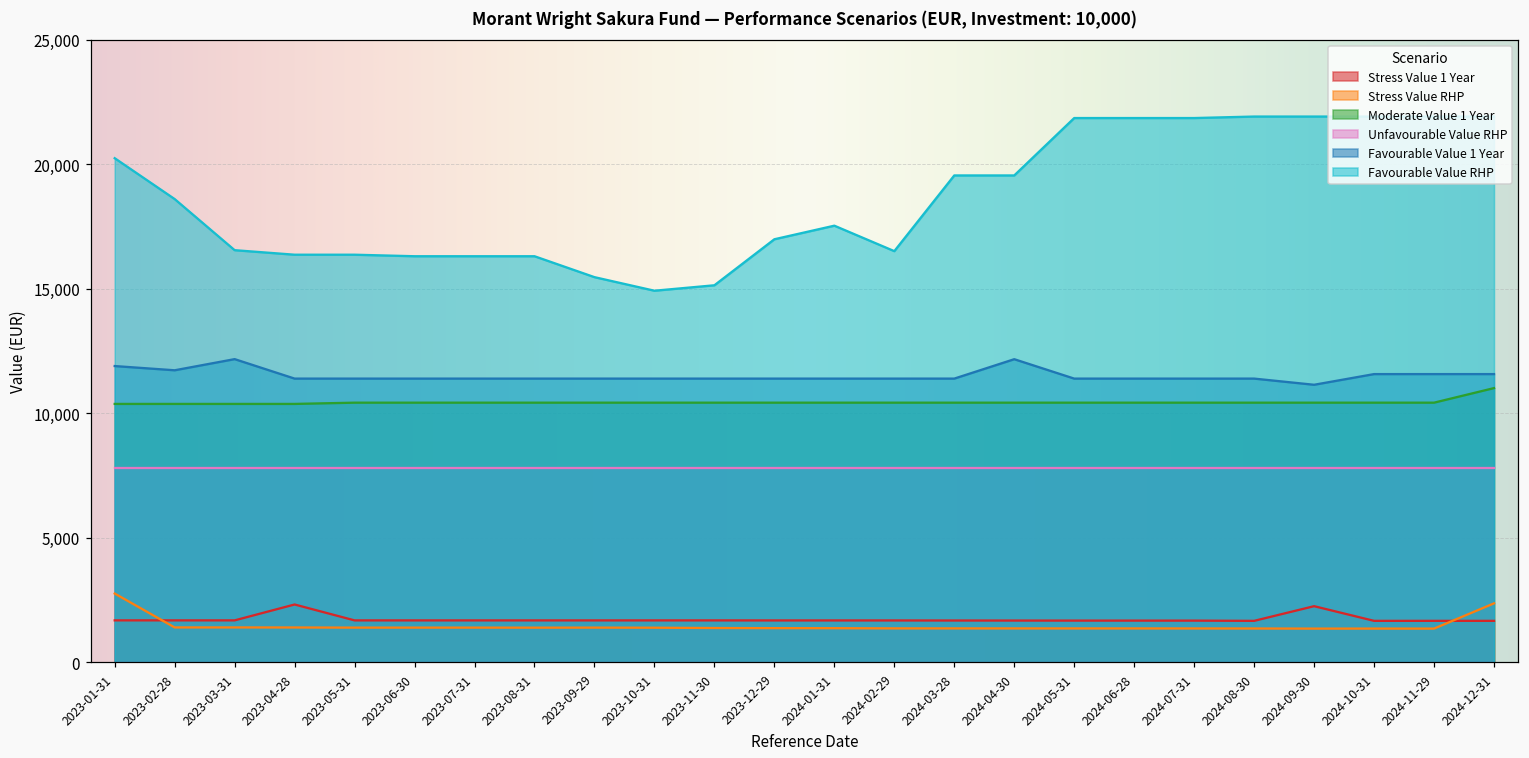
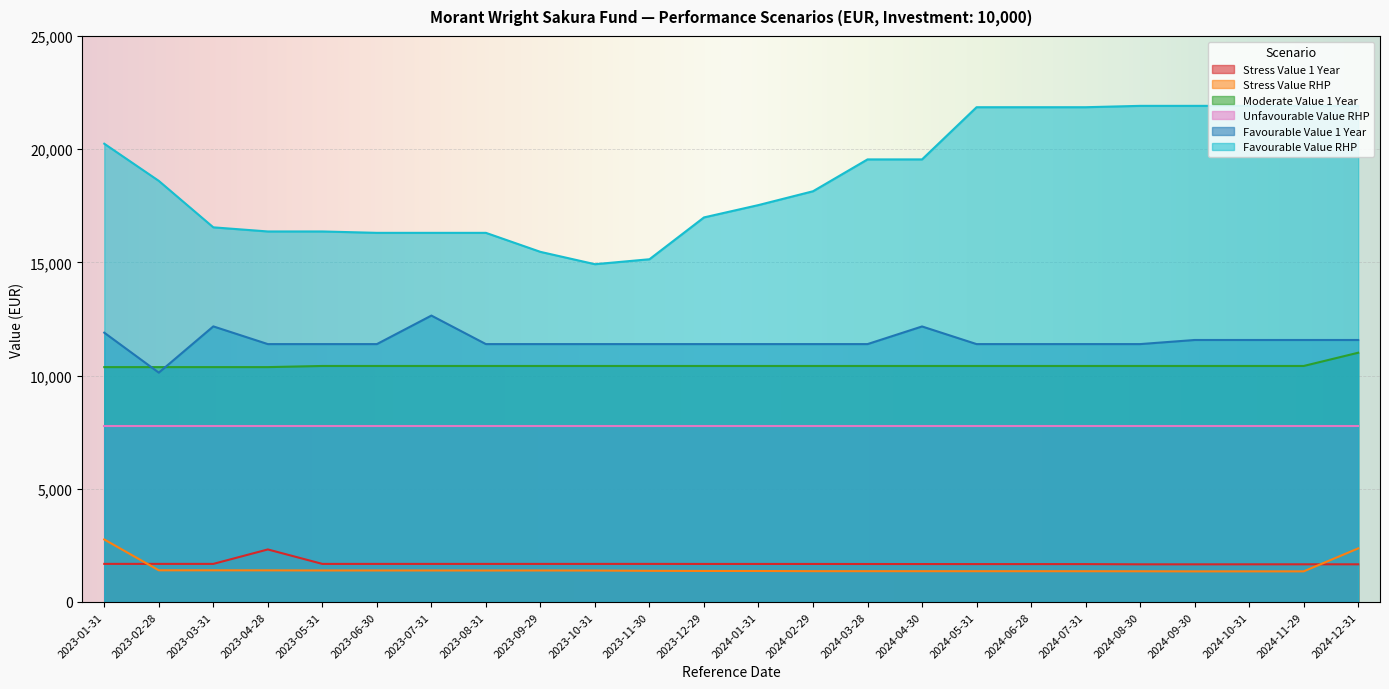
  {
    "Stress Value 1 Year": {
      "2023-01-31": "1,700",
      "2023-02-28": "1,700",
      "2023-03-31": "1,700",
      "2023-04-28": "2,300",
      "2023-05-31": "1,700",
      "2023-06-30": "1,700",
      "2023-07-31": "1,700",
      "2023-08-31": "1,700",
      "2023-09-29": "1,700",
      "2023-10-31": "1,700",
      "2023-11-30": "1,700",
      "2023-12-29": "1,700",
      "2024-01-31": "1,700",
      "2024-02-29": "1,700",
      "2024-03-28": "1,700",
      "2024-04-30": "1,700",
      "2024-05-31": "1,700",
      "2024-06-28": "1,700",
      "2024-07-31": "1,700",
      "2024-08-30": "1,700",
-     "2024-09-30": "2,300",
+     "2024-09-30": "1,700",
      "2024-10-31": "1,700",
      "2024-11-29": "1,700",
      "2024-12-31": "1,700"
    },
    "Stress Value RHP": {
      "2023-01-31": "2,800",
      "2023-02-28": "1,400",
      "2023-03-31": "1,400",
      "2023-04-28": "1,400",
      "2023-05-31": "1,400",
      "2023-06-30": "1,400",
      "2023-07-31": "1,400",
      "2023-08-31": "1,400",
      "2023-09-29": "1,400",
      "2023-10-31": "1,400",
      "2023-11-30": "1,400",
      "2023-12-29": "1,400",
      "2024-01-31": "1,400",
      "2024-02-29": "1,400",
      "2024-03-28": "1,400",
      "2024-04-30": "1,400",
      "2024-05-31": "1,400",
      "2024-06-28": "1,400",
      "2024-07-31": "1,400",
      "2024-08-30": "1,400",
      "2024-09-30": "1,400",
      "2024-10-31": "1,400",
      "2024-11-29": "1,400",
      "2024-12-31": "2,400"
    },
    "Moderate Value 1 Year": {
      "2023-01-31": "10,400",
      "2023-02-28": "10,400",
      "2023-03-31": "10,400",
      "2023-04-28": "10,400",
      "2023-05-31": "10,400",
      "2023-06-30": "10,400",
      "2023-07-31": "10,400",
      "2023-08-31": "10,400",
      "2023-09-29": "10,400",
      "2023-10-31": "10,400",
      "2023-11-30": "10,400",
      "2023-12-29": "10,400",
      "2024-01-31": "10,400",
      "2024-02-29": "10,400",
      "2024-03-28": "10,400",
      "2024-04-30": "10,400",
      "2024-05-31": "10,400",
      "2024-06-28": "10,400",
      "2024-07-31": "10,400",
      "2024-08-30": "10,400",
      "2024-09-30": "10,400",
      "2024-10-31": "10,400",
      "2024-11-29": "10,400",
      "2024-12-31": "11,000"
    },
    "Unfavourable Value RHP": {
      "2023-01-31": "7,800",
      "2023-02-28": "7,800",
      "2023-03-31": "7,800",
      "2023-04-28": "7,800",
      "2023-05-31": "7,800",
      "2023-06-30": "7,800",
      "2023-07-31": "7,800",
      "2023-08-31": "7,800",
      "2023-09-29": "7,800",
      "2023-10-31": "7,800",
      "2023-11-30": "7,800",
      "2023-12-29": "7,800",
      "2024-01-31": "7,800",
      "2024-02-29": "7,800",
      "2024-03-28": "7,800",
      "2024-04-30": "7,800",
      "2024-05-31": "7,800",
      "2024-06-28": "7,800",
      "2024-07-31": "7,800",
      "2024-08-30": "7,800",
      "2024-09-30": "7,800",
      "2024-10-31": "7,800",
      "2024-11-29": "7,800",
      "2024-12-31": "7,800"
    },
    "Favourable Value 1 Year": {
      "2023-01-31": "11,900",
-     "2023-02-28": "11,700",
+     "2023-02-28": "10,100",
      "2023-03-31": "12,200",
      "2023-04-28": "11,400",
      "2023-05-31": "11,400",
      "2023-06-30": "11,400",
-     "2023-07-31": "11,400",
+     "2023-07-31": "12,700",
      "2023-08-31": "11,400",
      "2023-09-29": "11,400",
      "2023-10-31": "11,400",
      "2023-11-30": "11,400",
      "2023-12-29": "11,400",
      "2024-01-31": "11,400",
      "2024-02-29": "11,400",
      "2024-03-28": "11,400",
      "2024-04-30": "12,200",
      "2024-05-31": "11,400",
      "2024-06-28": "11,400",
      "2024-07-31": "11,400",
      "2024-08-30": "11,400",
-     "2024-09-30": "11,100",
+     "2024-09-30": "11,600",
      "2024-10-31": "11,600",
      "2024-11-29": "11,600",
      "2024-12-31": "11,600"
    },
    "Favourable Value RHP": {
      "2023-01-31": "20,200",
      "2023-02-28": "18,600",
      "2023-03-31": "16,500",
      "2023-04-28": "16,400",
      "2023-05-31": "16,400",
      "2023-06-30": "16,300",
      "2023-07-31": "16,300",
      "2023-08-31": "16,300",
      "2023-09-29": "15,500",
      "2023-10-31": "14,900",
      "2023-11-30": "15,100",
      "2023-12-29": "17,000",
      "2024-01-31": "17,500",
-     "2024-02-29": "16,500",
+     "2024-02-29": "18,100",
      "2024-03-28": "19,500",
      "2024-04-30": "19,500",
      "2024-05-31": "21,900",
      "2024-06-28": "21,900",
      "2024-07-31": "21,900",
      "2024-08-30": "21,900",
      "2024-09-30": "21,900"
    }
  }
